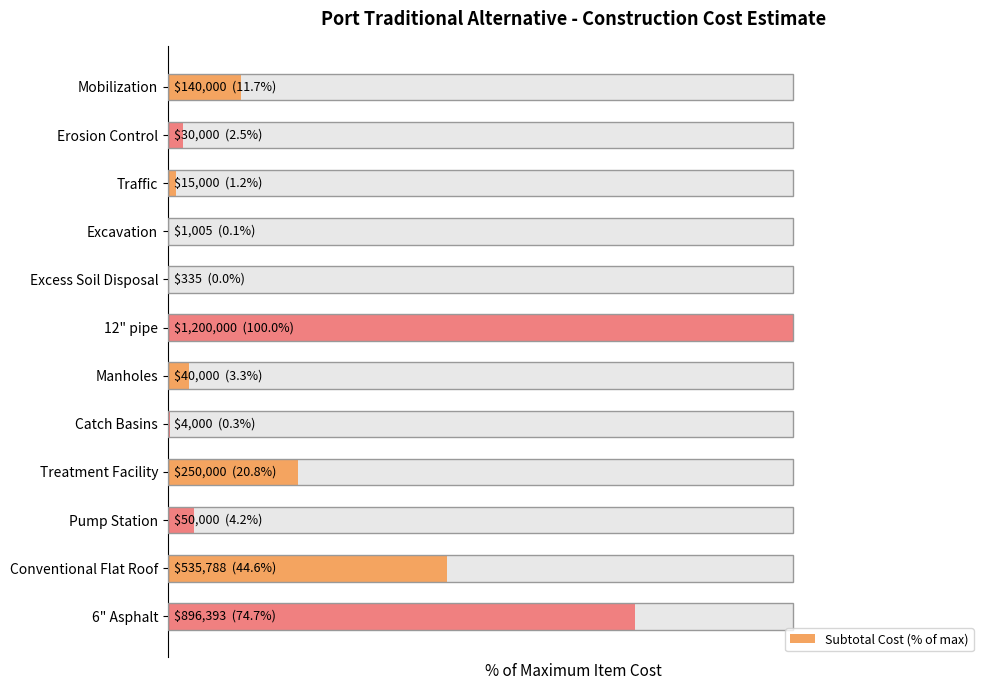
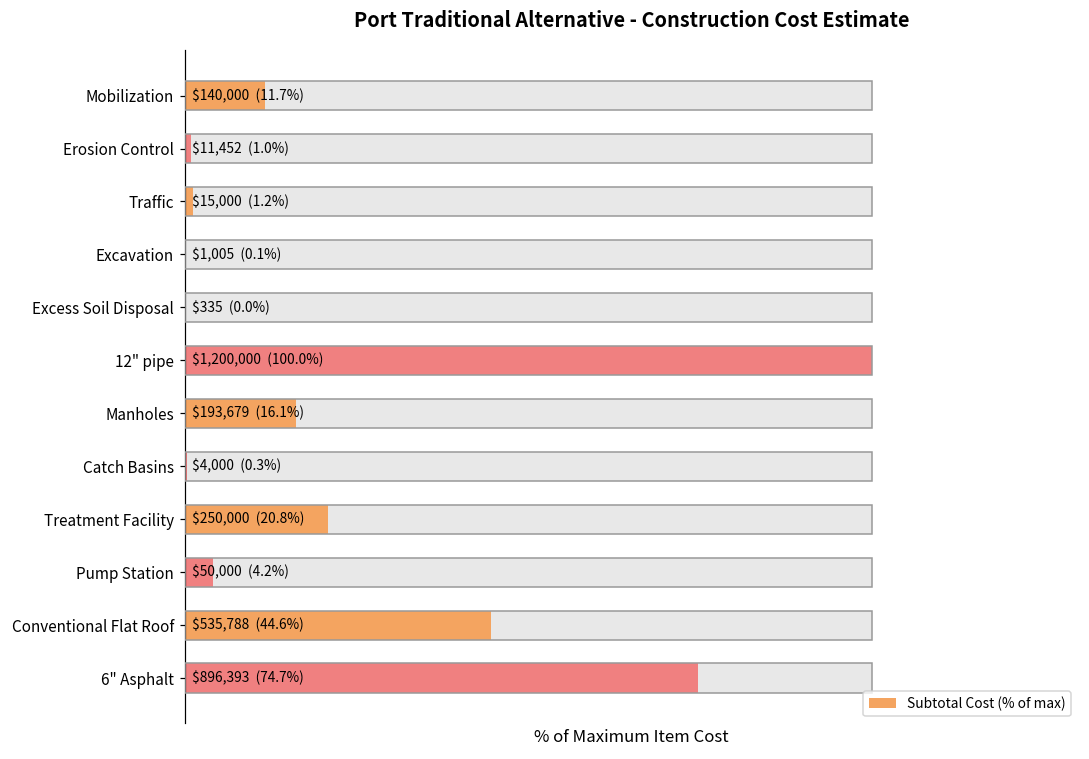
  {
    "Subtotal Cost (% of max)": {
-     "Erosion Control": "$30,000 (2.5%)",
+     "Erosion Control": "$11,452 (1.0%)",
      "Excess Soil Disposal": "(0.0%)",
      "12\" pipe": "(100.0%)",
-     "Manholes": "$40,000 (3.3%)"
+     "Manholes": "$193,679 (16.1%)"
    }
  }
